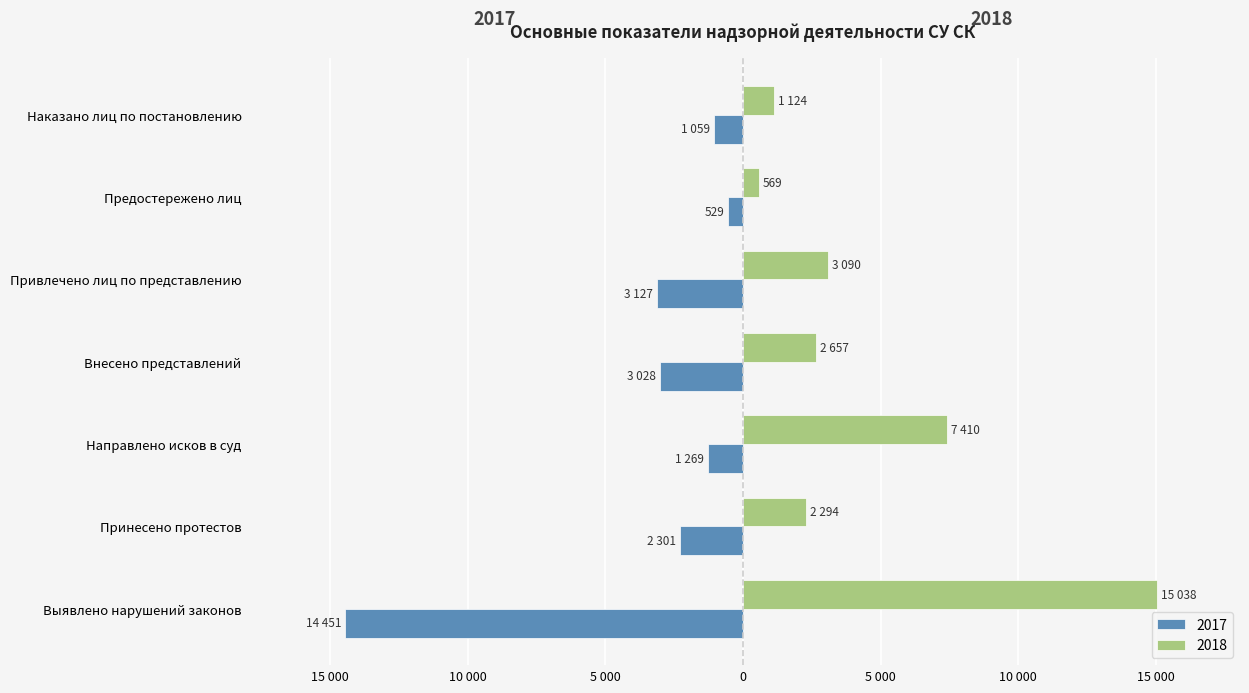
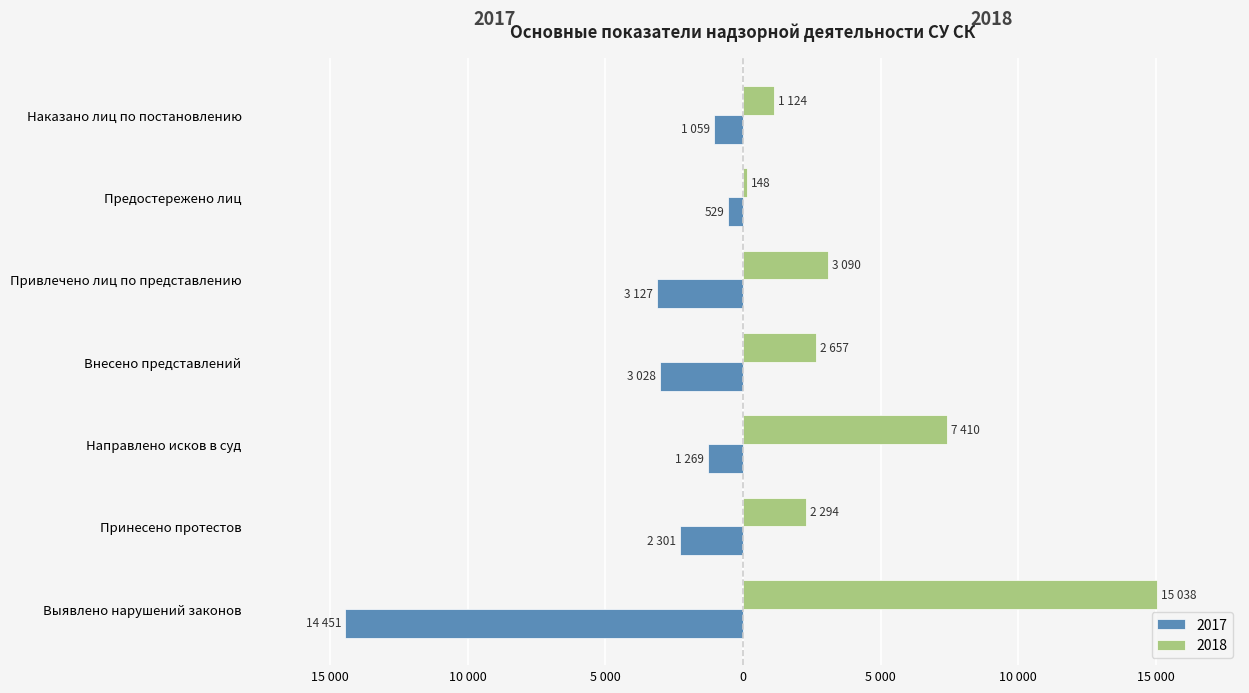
  {
    "2018": {
-     "Предостережено лиц": 569
+     "Предостережено лиц": 148
    }
  }
